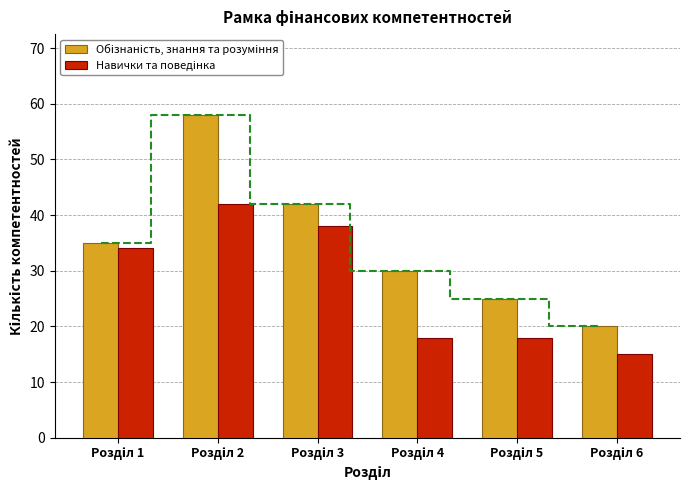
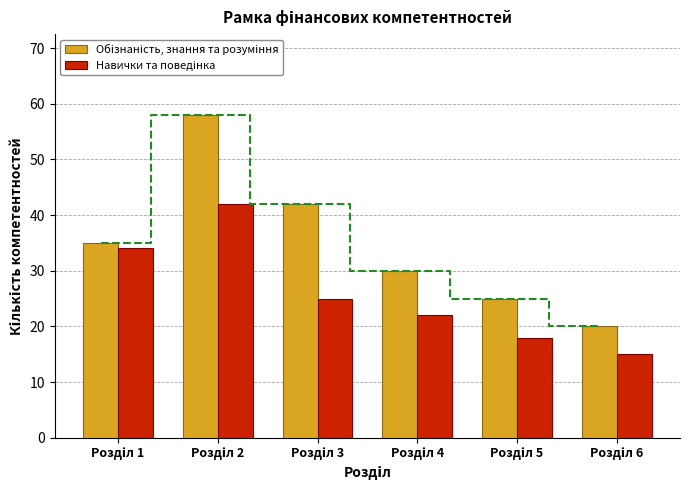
  {
    "Обізнаність, знання та розуміння": {
      "Розділ 1": 35,
      "Розділ 2": 58,
      "Розділ 3": 42,
      "Розділ 4": 30,
      "Розділ 5": 25,
      "Розділ 6": 20
    },
    "Навички та поведінка": {
      "Розділ 1": 34,
      "Розділ 2": 42,
-     "Розділ 3": 38,
-     "Розділ 4": 18,
+     "Розділ 3": 25,
+     "Розділ 4": 22,
      "Розділ 5": 18,
      "Розділ 6": 15
    }
  }
